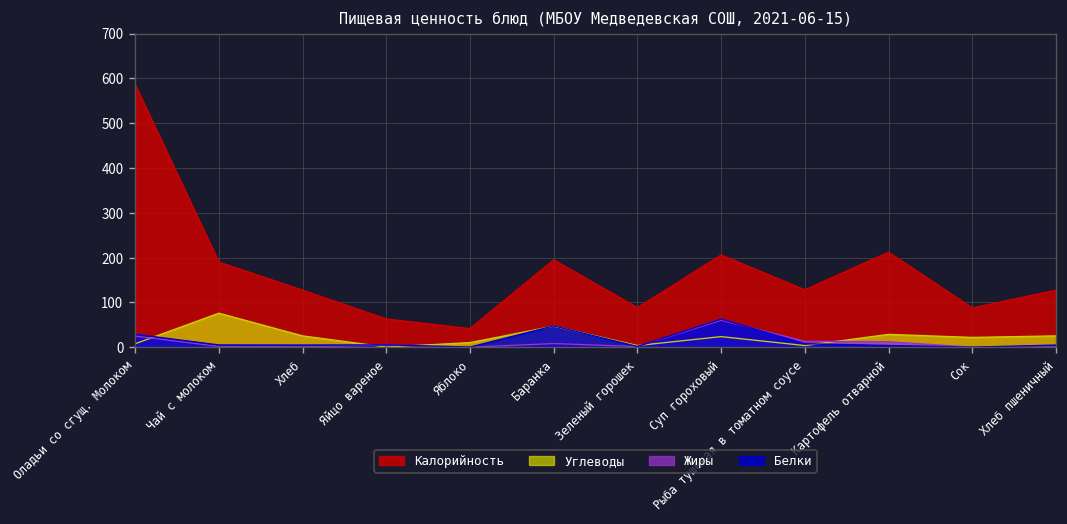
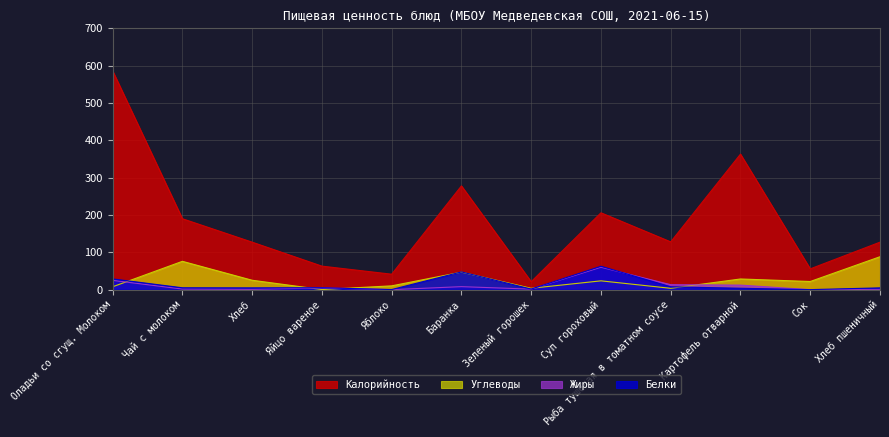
  {
    "Калорийность": {
      "Оладьи со сгущ. Молоком": 590,
      "Чай с молоком": 190,
      "Хлеб": 130,
      "Яйцо вареное": 60,
      "Яблоко": 40,
-     "Баранка": 190,
-     "Зеленый горошек": 90,
+     "Баранка": 280,
+     "Зеленый горошек": 20,
      "Суп гороховый": 210,
      "Рыба тушеная в томатном соусе": 130,
-     "Картофель отварной": 210,
-     "Сок": 90,
+     "Картофель отварной": 360,
+     "Сок": 60,
      "Хлеб пшеничный": 130
    },
    "Углеводы": {
      "Оладьи со сгущ. Молоком": 10,
      "Чай с молоком": 80,
      "Хлеб": 30,
      "Яблоко": 10,
      "Суп гороховый": 20,
      "Картофель отварной": 30,
      "Сок": 20,
-     "Хлеб пшеничный": 30
+     "Хлеб пшеничный": 90
    },
    "Жиры": {
      "Баранка": 10,
      "Картофель отварной": 10
    },
    "Белки": {
      "Картофель отварной": 0
    }
  }
